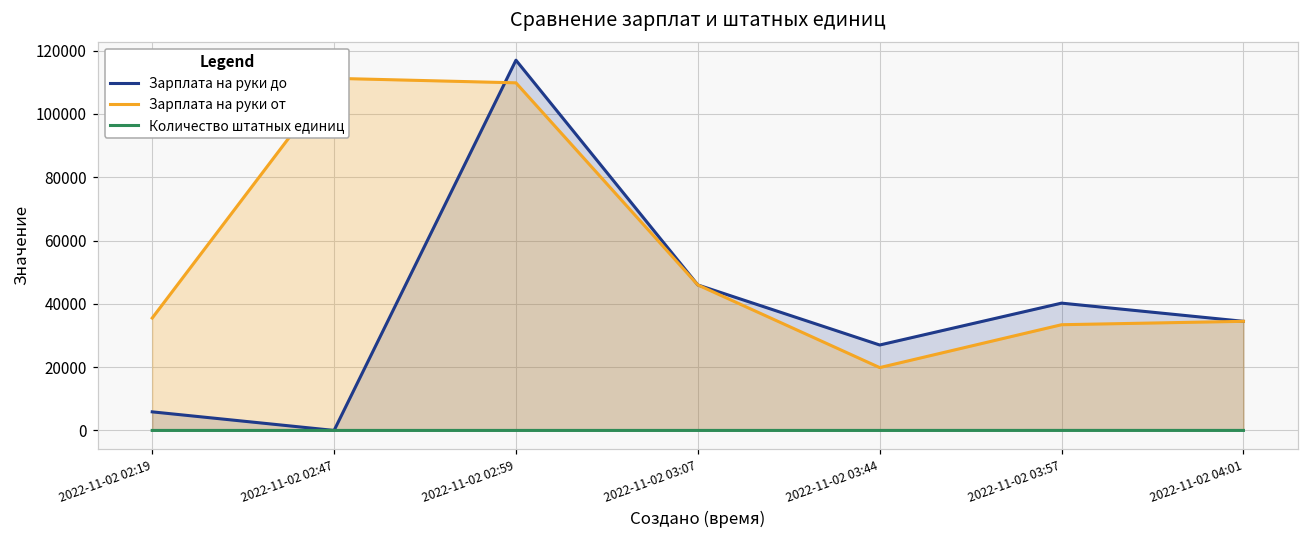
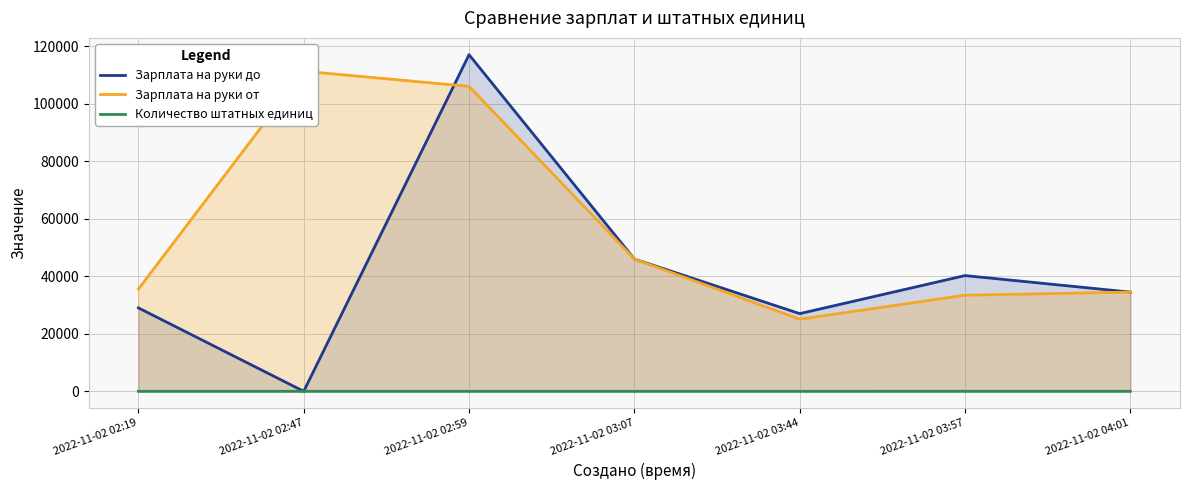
  {
    "Зарплата на руки до": {
-     "2022-11-02 02:19": 6000,
+     "2022-11-02 02:19": 29000,
      "2022-11-02 02:59": 117000,
      "2022-11-02 03:44": 27000,
      "2022-11-02 03:57": 40000
    },
    "Зарплата на руки от": {
      "2022-11-02 02:19": 36000,
-     "2022-11-02 02:59": 110000,
-     "2022-11-02 03:44": 20000,
+     "2022-11-02 02:59": 106000,
+     "2022-11-02 03:44": 25000,
      "2022-11-02 03:57": 33000
    },
    "Количество штатных единиц": {
      "2022-11-02 02:19": 0,
      "2022-11-02 02:59": 0,
      "2022-11-02 03:07": 0,
      "2022-11-02 03:44": 0,
      "2022-11-02 03:57": 0,
      "2022-11-02 04:01": 0
    }
  }
